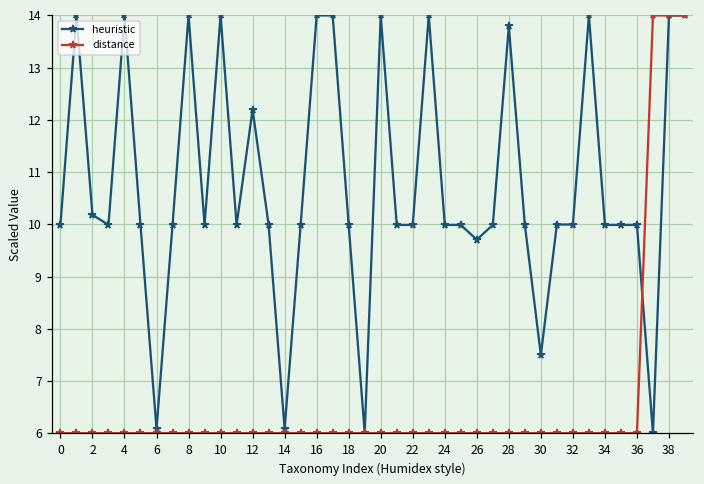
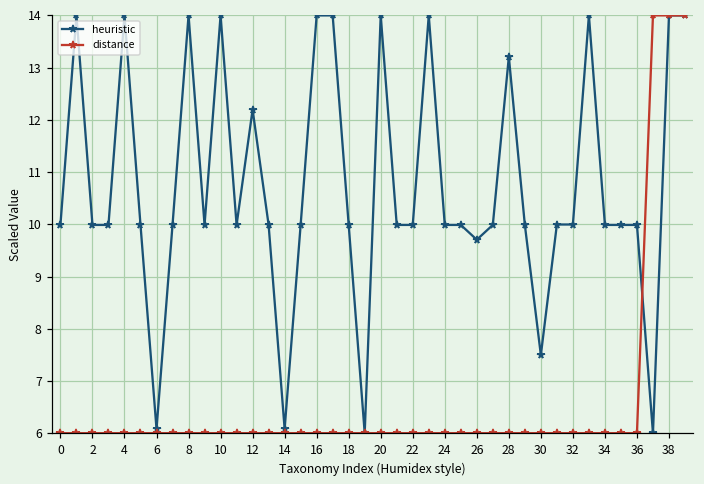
  {
    "heuristic": {
      "0": 10.0,
-     "2": 10.2,
+     "2": 10.0,
      "4": 14.0,
      "6": 6.1,
      "8": 14.0,
      "10": 14.0,
      "12": 12.2,
      "14": 6.1,
      "16": 14.0,
      "18": 10.0,
      "20": 14.0,
      "22": 10.0,
      "24": 10.0,
      "26": 9.7,
-     "28": 13.8,
+     "28": 13.2,
      "30": 7.5,
      "32": 10.0,
      "34": 10.0,
      "36": 10.0
    },
    "distance": {
      "0": 6.0,
      "2": 6.0,
      "4": 6.0,
      "6": 6.0,
      "8": 6.0,
      "10": 6.0,
      "12": 6.0,
      "14": 6.0,
      "16": 6.0,
      "18": 6.0,
      "20": 6.0,
      "22": 6.0,
      "24": 6.0,
      "26": 6.0,
      "28": 6.0,
      "30": 6.0,
      "32": 6.0,
      "34": 6.0,
      "36": 6.0
    }
  }
